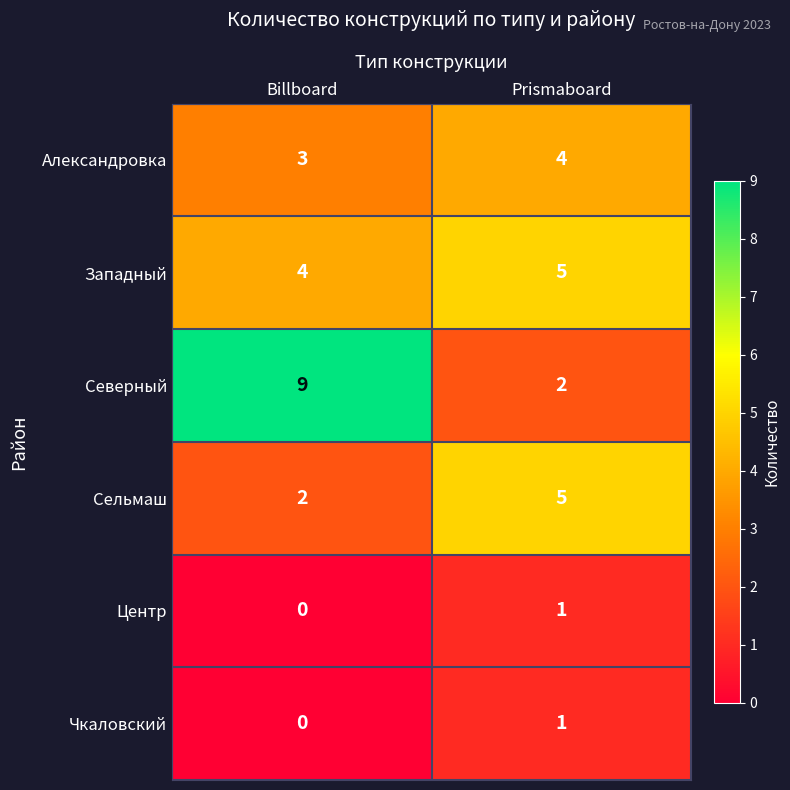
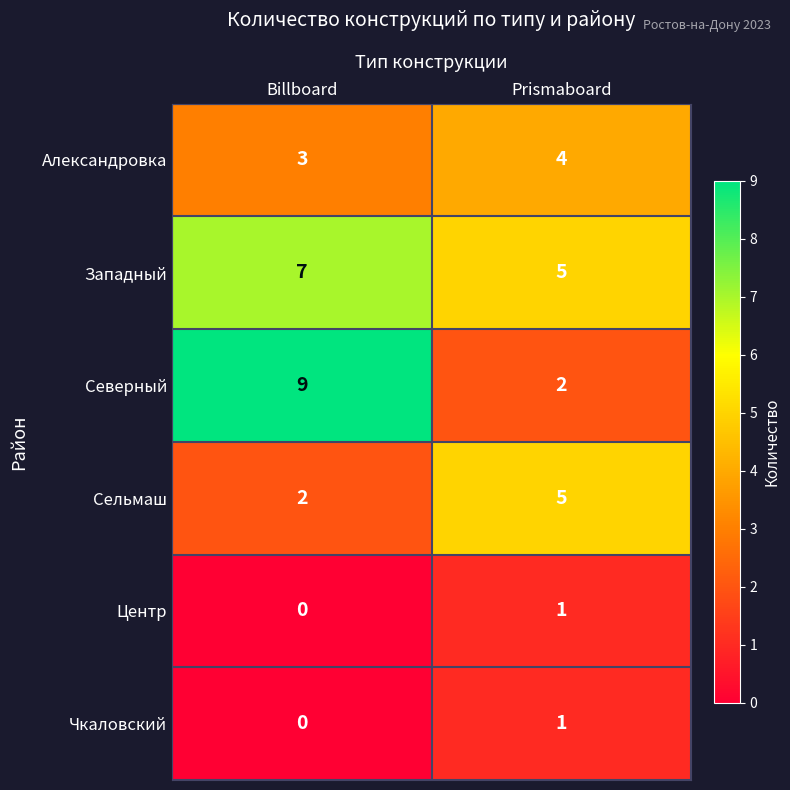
  {
    "Александровка": {
      "Billboard": 3,
      "Prismaboard": 4
    },
    "Западный": {
-     "Billboard": 4,
+     "Billboard": 7,
      "Prismaboard": 5
    },
    "Северный": {
      "Billboard": 9,
      "Prismaboard": 2
    },
    "Сельмаш": {
      "Billboard": 2,
      "Prismaboard": 5
    },
    "Центр": {
      "Billboard": 0,
      "Prismaboard": 1
    },
    "Чкаловский": {
      "Billboard": 0,
      "Prismaboard": 1
    }
  }
